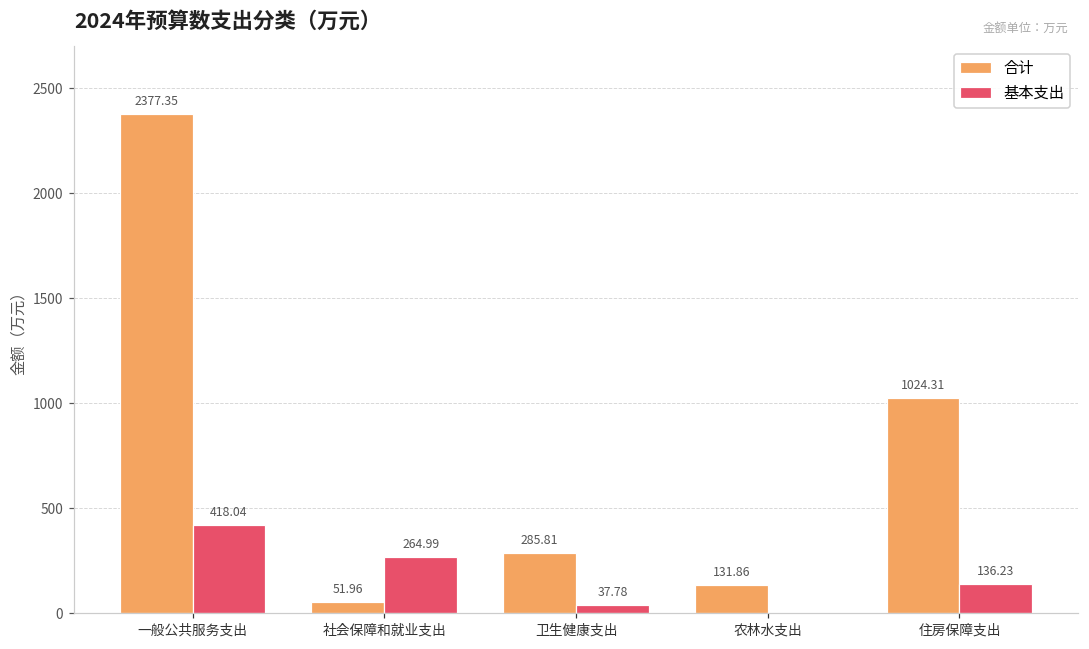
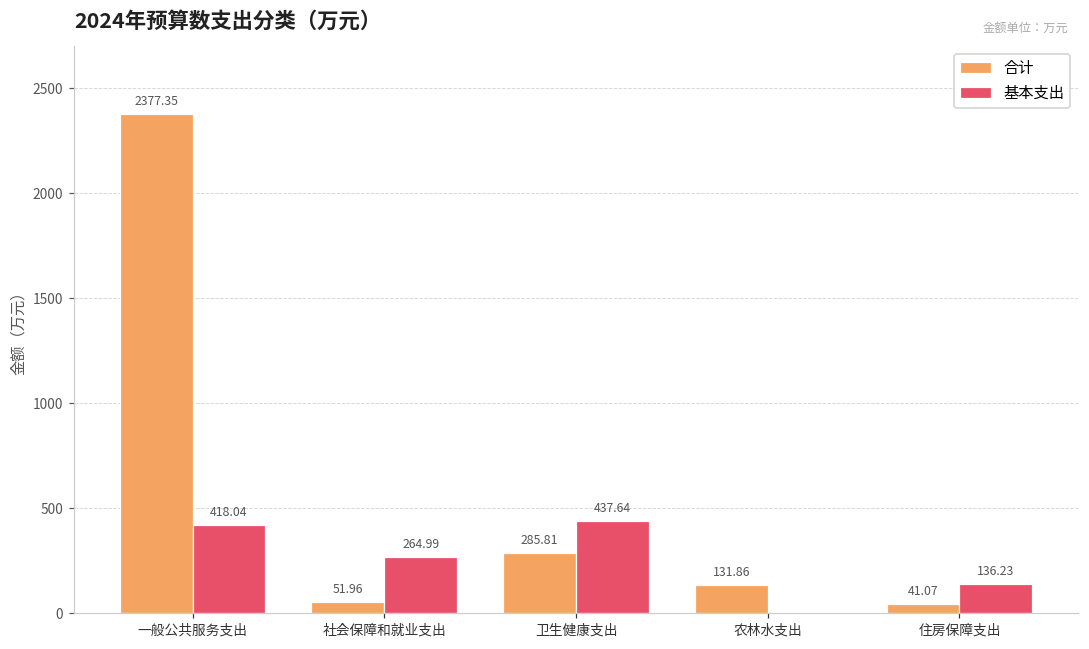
  {
    "合计": {
      "一般公共服务支出": 2377.35,
      "社会保障和就业支出": 51.96,
      "卫生健康支出": 285.81,
      "农林水支出": 131.86,
-     "住房保障支出": 1024.31
+     "住房保障支出": 41.07
    },
    "基本支出": {
      "一般公共服务支出": 418.04,
      "社会保障和就业支出": 264.99,
-     "卫生健康支出": 37.78,
+     "卫生健康支出": 437.64,
      "住房保障支出": 136.23
    }
  }
